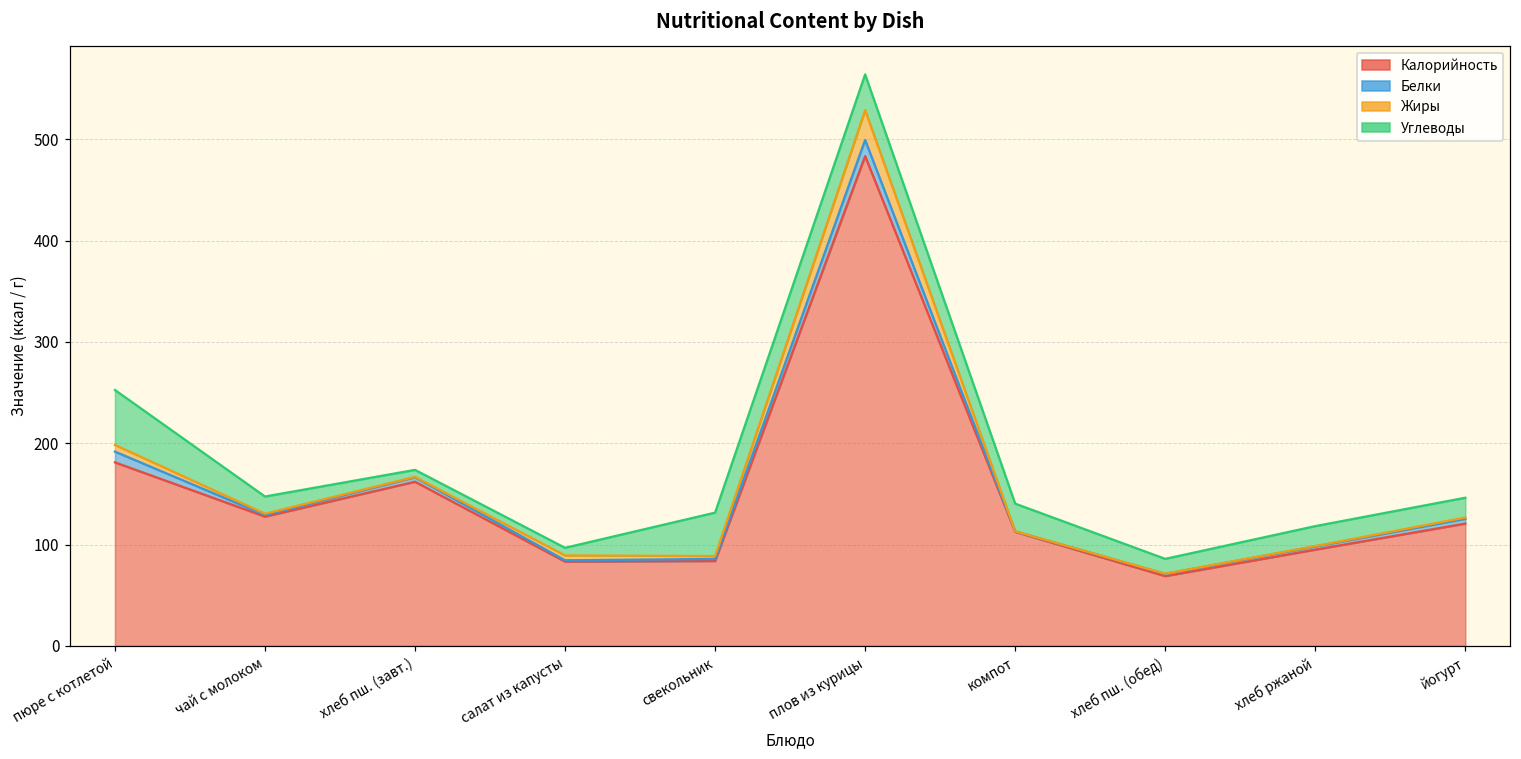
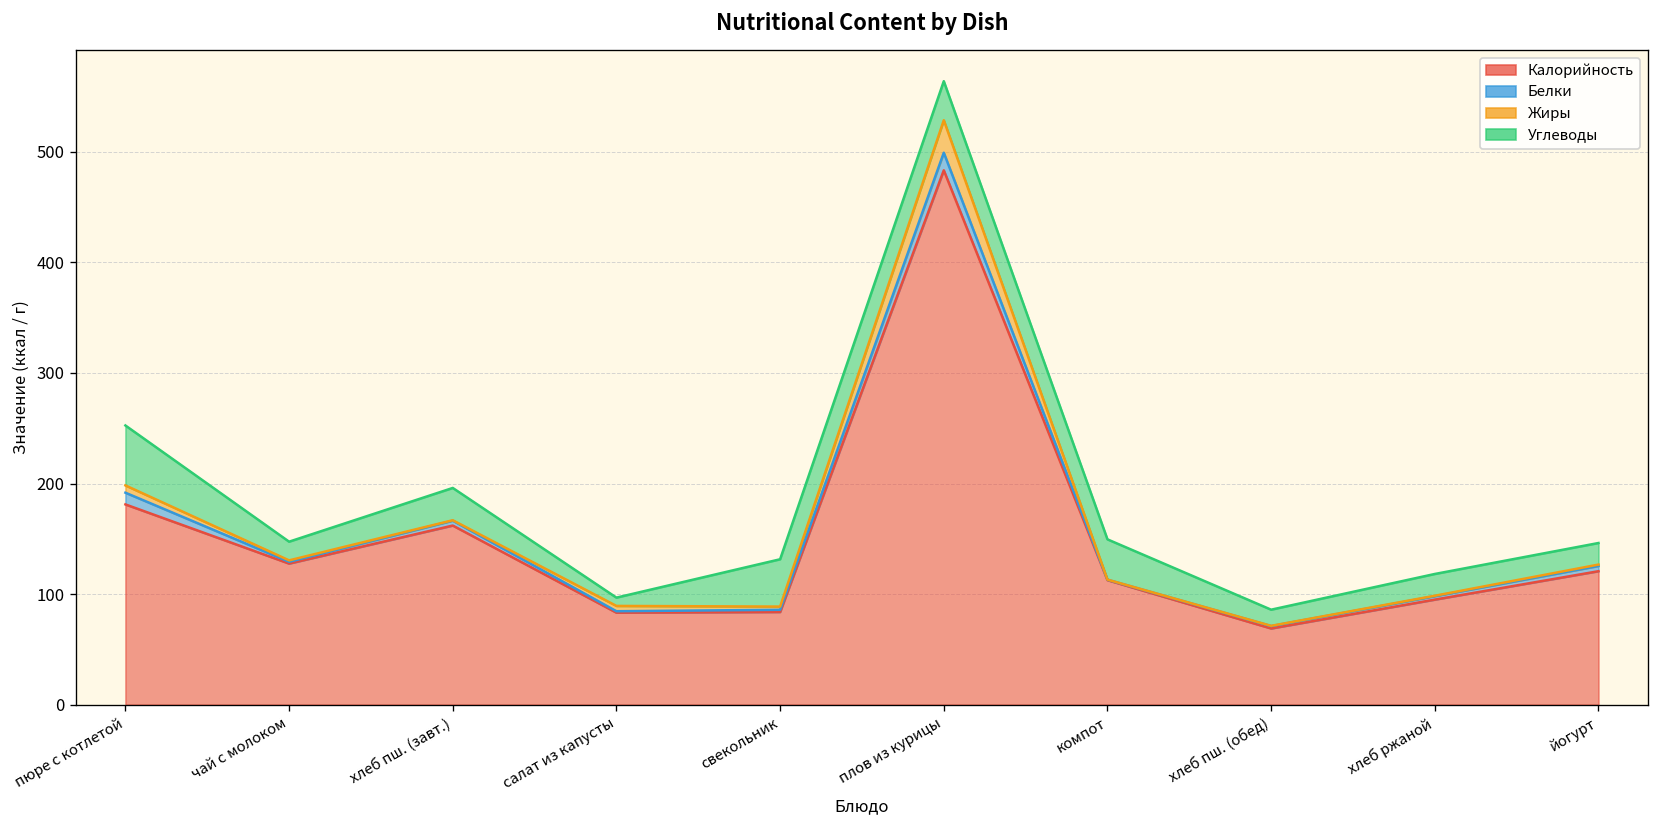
  {
    "Калорийность": {
      "пюре с котлетой": 180,
      "хлеб пш. (завт.)": 160,
      "плов из курицы": 480,
      "хлеб ржаной": 100,
      "йогурт": 120
    },
    "Белки": {
      "пюре с котлетой": 10,
      "плов из курицы": 20
    },
    "Жиры": {
      "пюре с котлетой": 10,
      "салат из капусты": 0,
      "свекольник": 0,
      "плов из курицы": 30
    },
    "Углеводы": {
      "пюре с котлетой": 50,
      "чай с молоком": 20,
-     "хлеб пш. (завт.)": 10,
+     "хлеб пш. (завт.)": 30,
      "салат из капусты": 10,
      "свекольник": 40,
      "плов из курицы": 40,
-     "компот": 30,
+     "компот": 40,
      "хлеб пш. (обед)": 10,
      "хлеб ржаной": 20,
      "йогурт": 20
    }
  }
